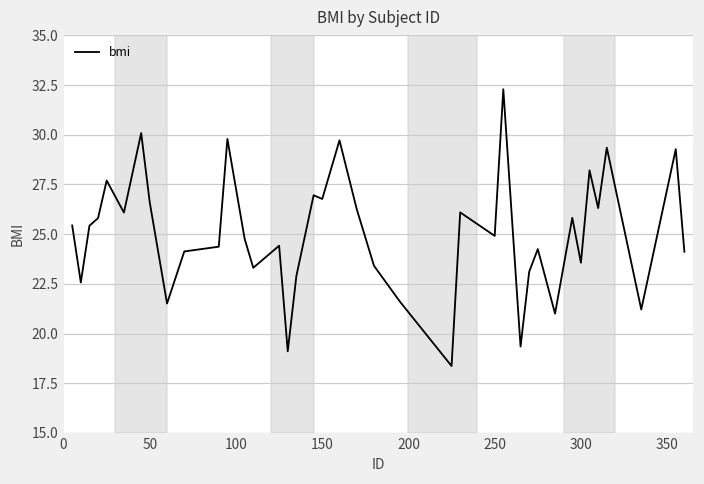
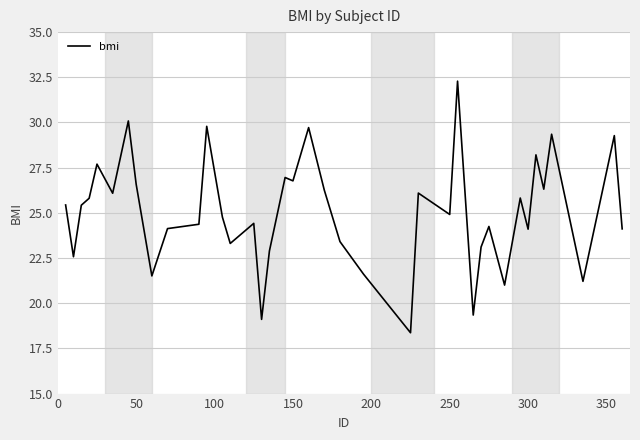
  {
    "50": 26.6,
    "150": 26.8,
    "250": 24.9,
-   "300": 23.6
+   "300": 24.1
  }
